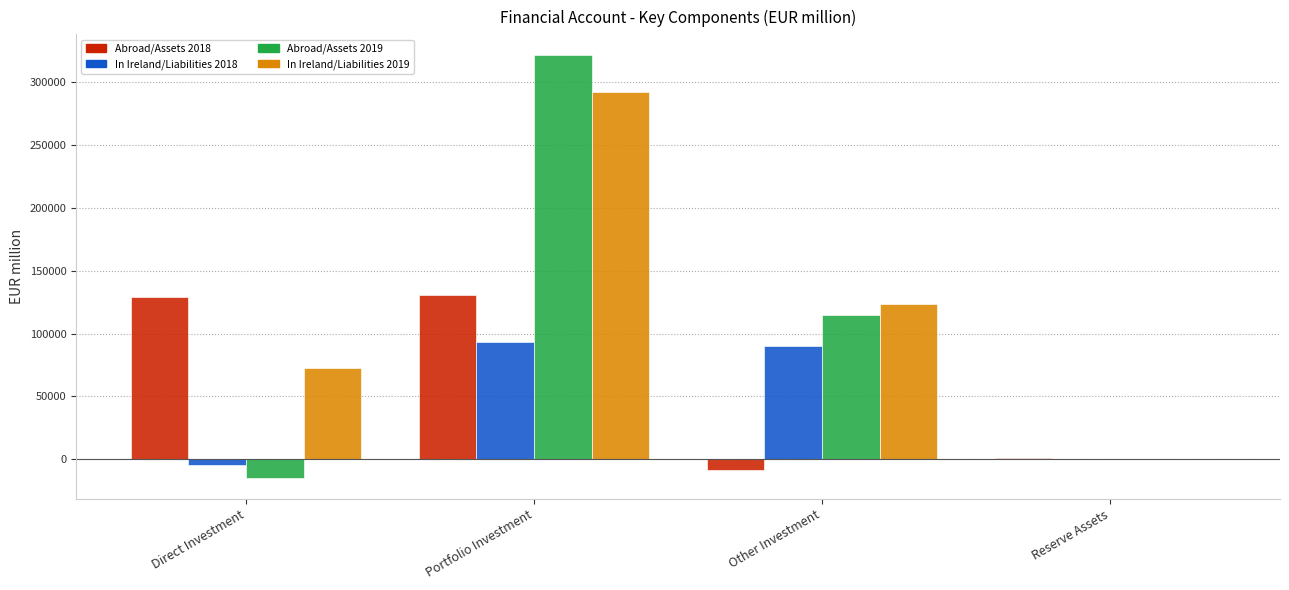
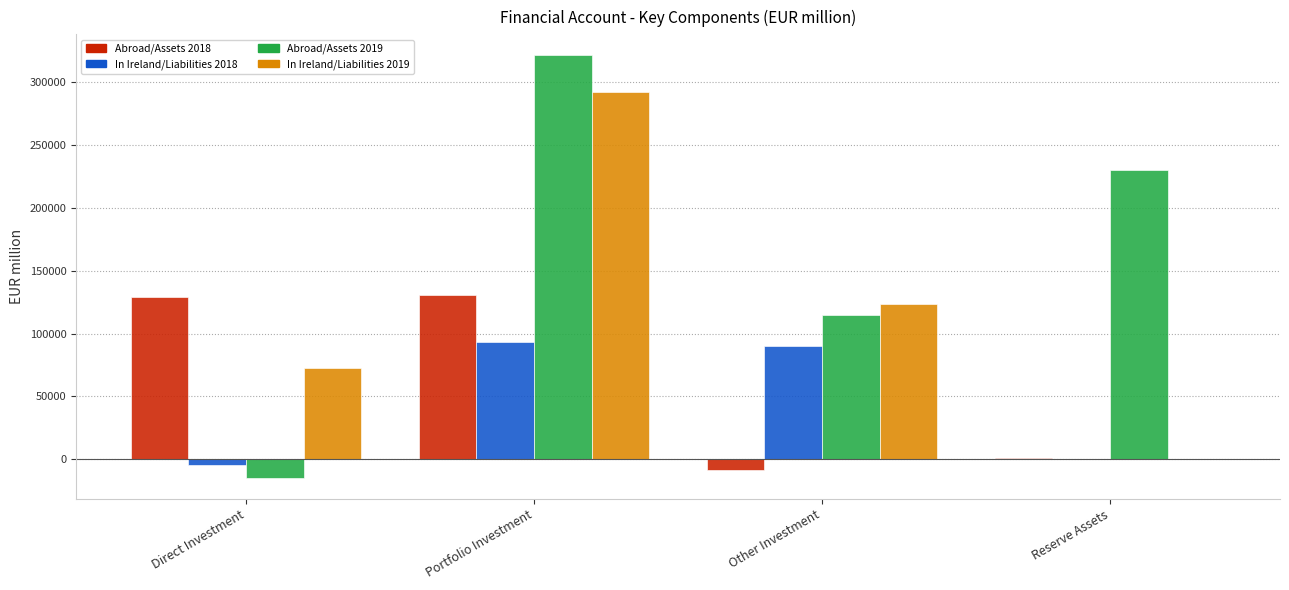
  {
    "Abroad/Assets 2018": {
      "Direct Investment": 129000,
      "Portfolio Investment": 131000,
      "Other Investment": -9000
    },
    "In Ireland/Liabilities 2018": {
      "Direct Investment": -4000,
      "Portfolio Investment": 93000,
      "Other Investment": 90000,
      "Reserve Assets": 0
    },
    "Abroad/Assets 2019": {
      "Direct Investment": -15000,
      "Portfolio Investment": 321000,
      "Other Investment": 115000,
-     "Reserve Assets": 0
+     "Reserve Assets": 230000
    },
    "In Ireland/Liabilities 2019": {
      "Direct Investment": 72000,
      "Portfolio Investment": 292000,
      "Other Investment": 123000,
      "Reserve Assets": 0
    }
  }
